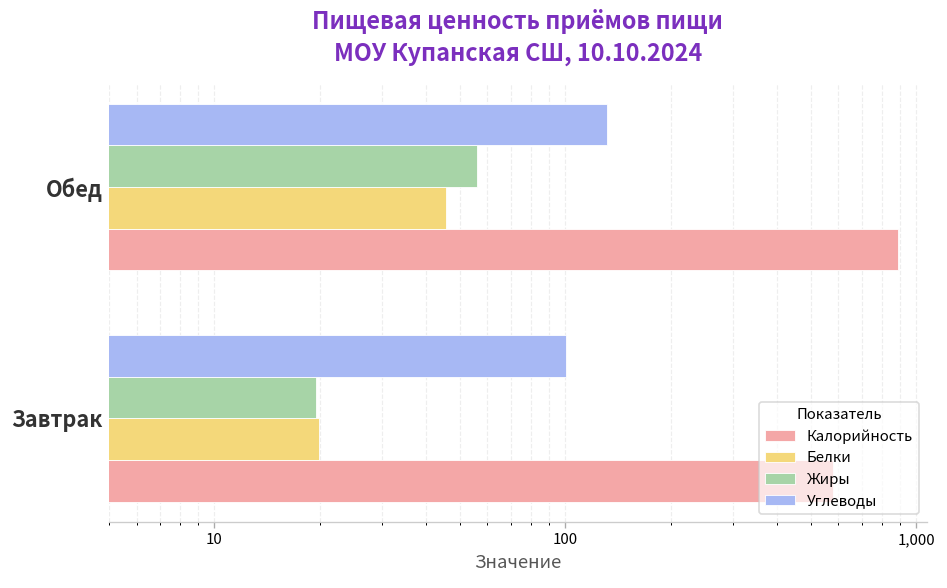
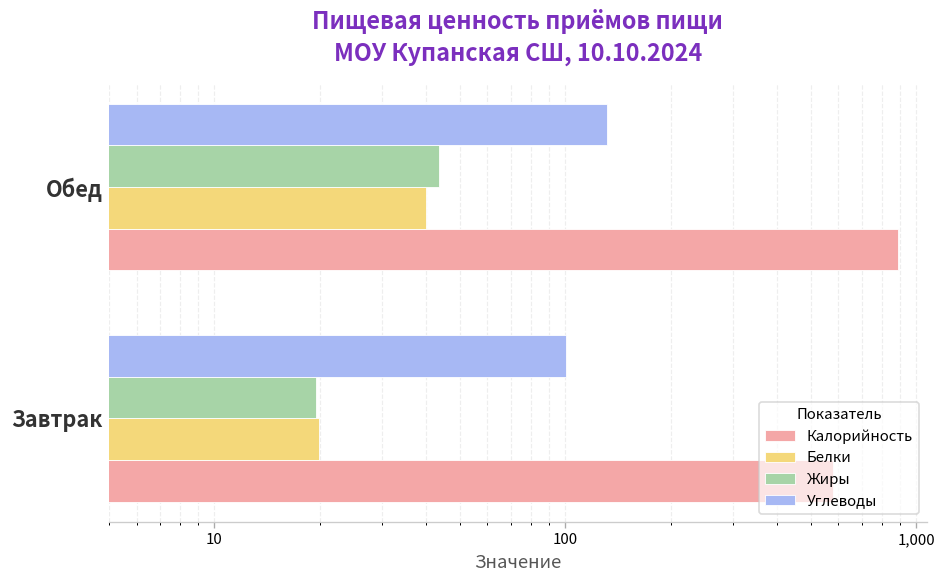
  {
    "Калорийность": {
      "Обед": 890
    },
    "Белки": {
-     "Обед": 46,
+     "Обед": 40,
      "Завтрак": 20
    },
    "Жиры": {
-     "Обед": 56,
+     "Обед": 44,
      "Завтрак": 20
    },
    "Углеводы": {
      "Обед": 130,
      "Завтрак": 101
    }
  }
